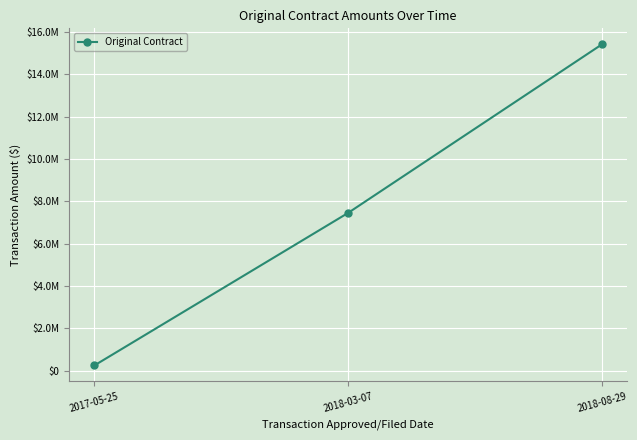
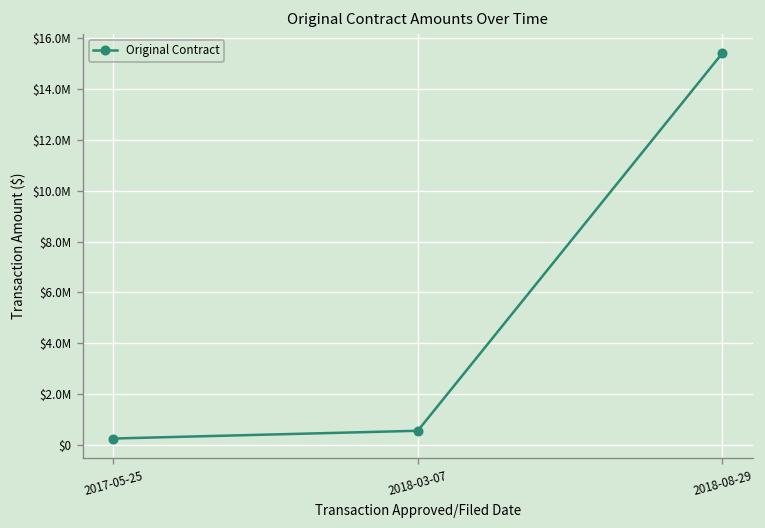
  {
    "2017-05-25": "$200000",
-   "2018-03-07": "$7500000",
+   "2018-03-07": "$600000",
    "2018-08-29": "$15400000"
  }
